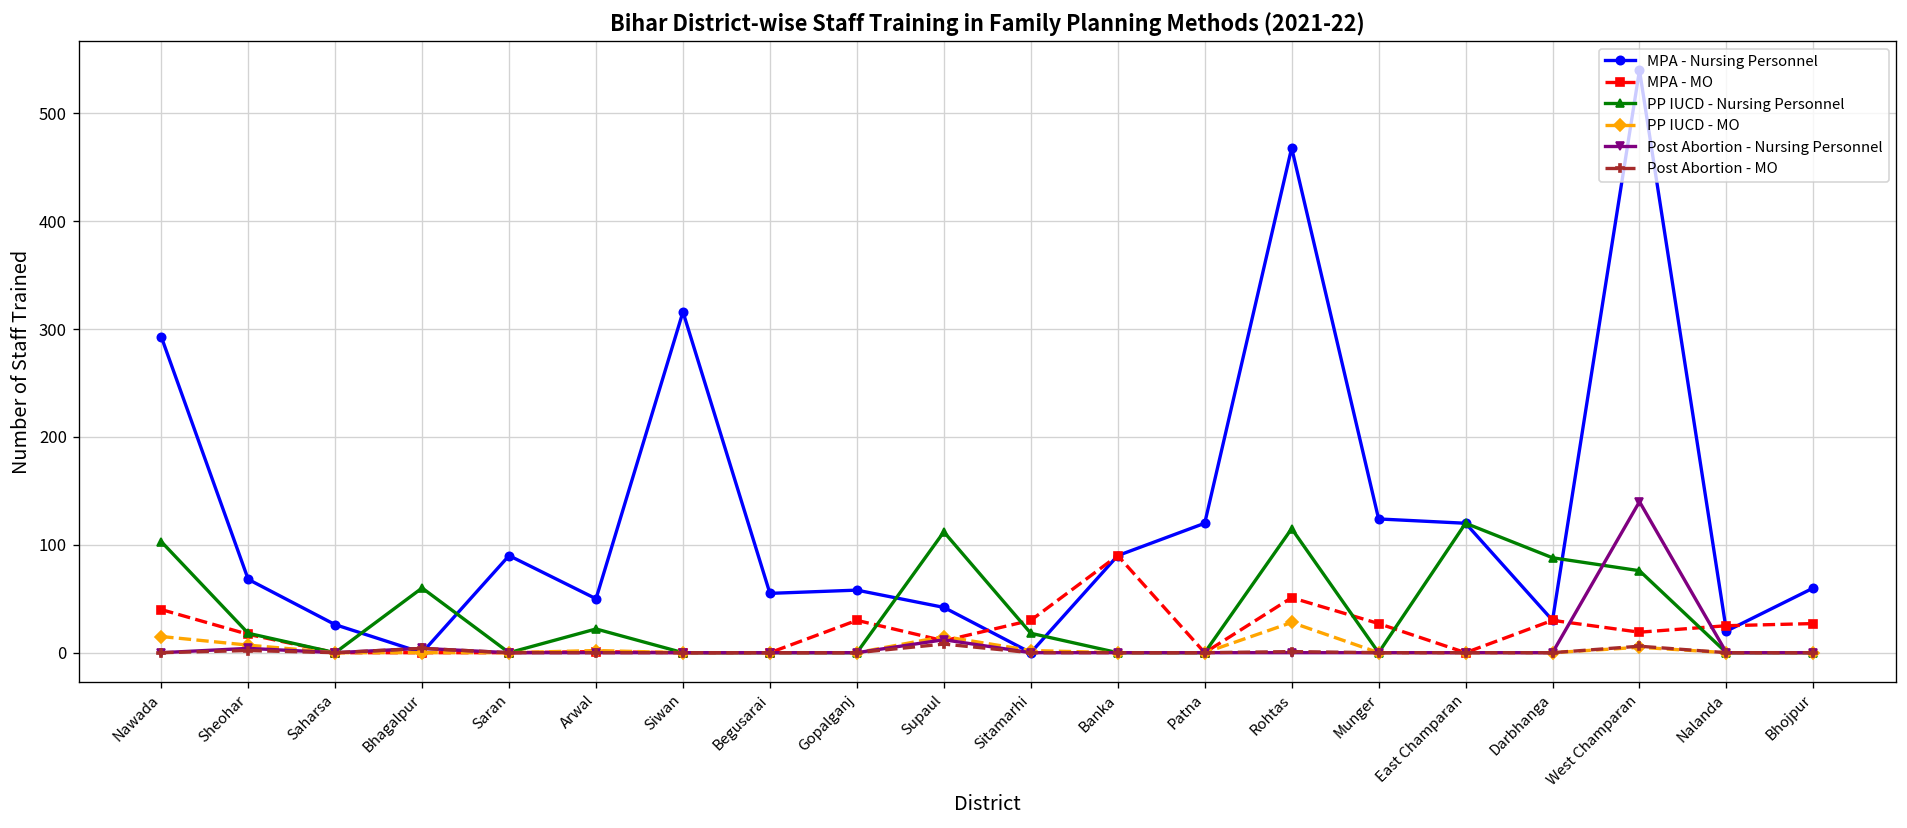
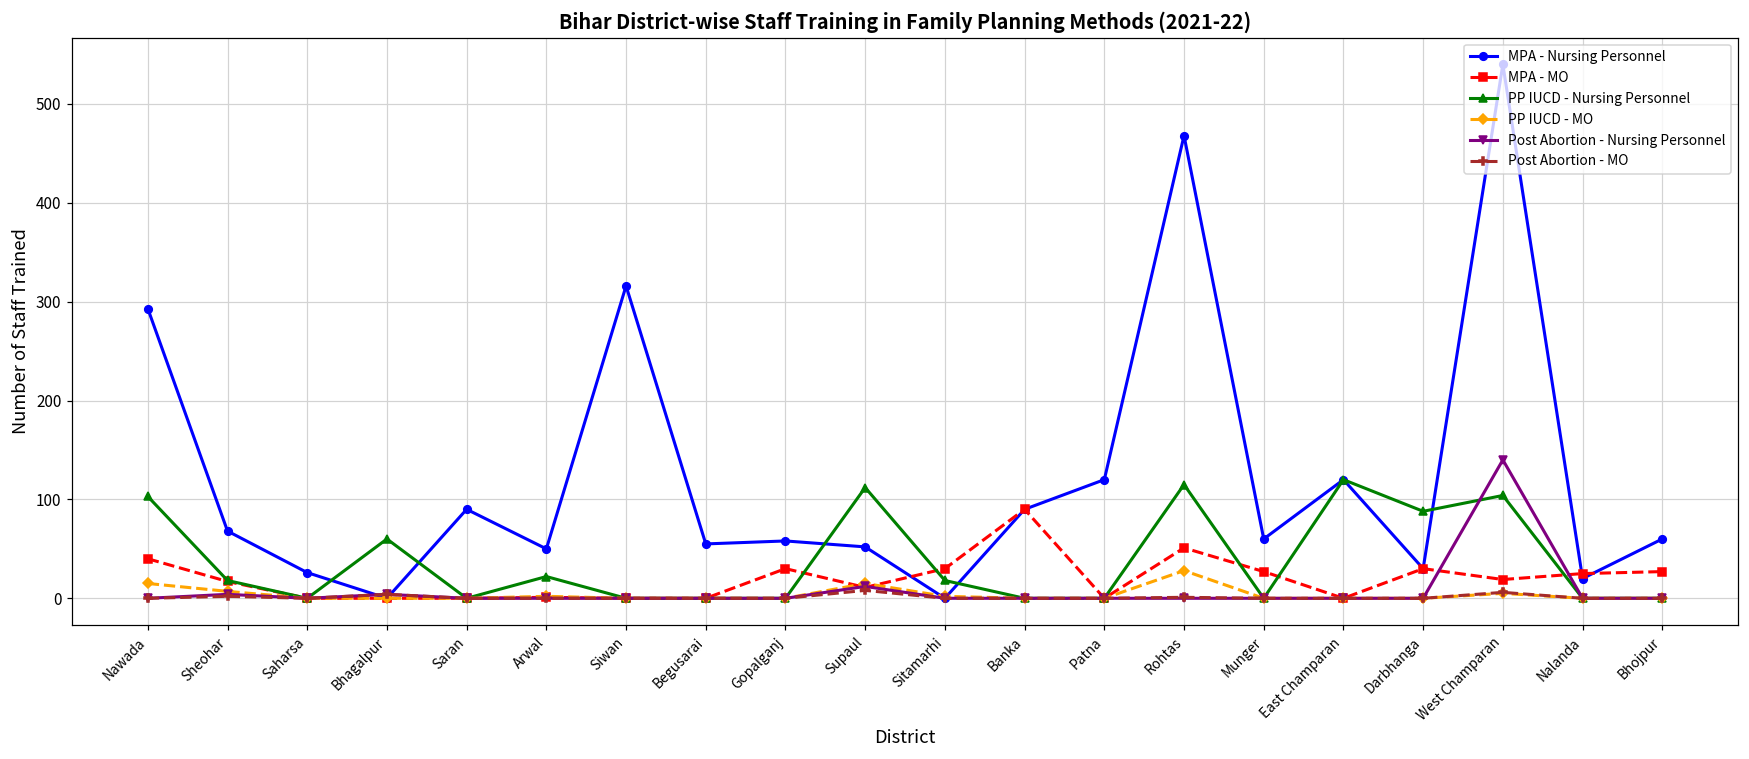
  {
    "MPA - Nursing Personnel": {
      "Nawada": 290,
      "Sheohar": 70,
      "Saharsa": 30,
      "Saran": 90,
      "Arwal": 50,
      "Siwan": 320,
      "Begusarai": 60,
      "Gopalganj": 60,
-     "Supaul": 40,
+     "Supaul": 50,
      "Patna": 120,
      "Rohtas": 470,
-     "Munger": 120,
+     "Munger": 60,
      "Nalanda": 20,
      "Bhojpur": 60
    },
    "MPA - MO": {
      "Nawada": 40,
      "Gopalganj": 30,
      "Sitamarhi": 30,
      "Rohtas": 50,
      "Munger": 30,
      "West Champaran": 20,
      "Nalanda": 30,
      "Bhojpur": 30
    },
    "PP IUCD - Nursing Personnel": {
      "Nawada": 100,
      "Bhagalpur": 60,
      "Arwal": 20,
      "Supaul": 110,
      "Sitamarhi": 20,
      "Rohtas": 120,
      "Darbhanga": 90,
-     "West Champaran": 80
+     "West Champaran": 100
    },
    "PP IUCD - MO": {
      "Nawada": 20,
      "Sheohar": 10,
      "Supaul": 20,
      "Rohtas": 30
    },
    "Post Abortion - Nursing Personnel": {
      "West Champaran": 140
    },
    "Post Abortion - MO": {
      "Supaul": 10
    }
  }
